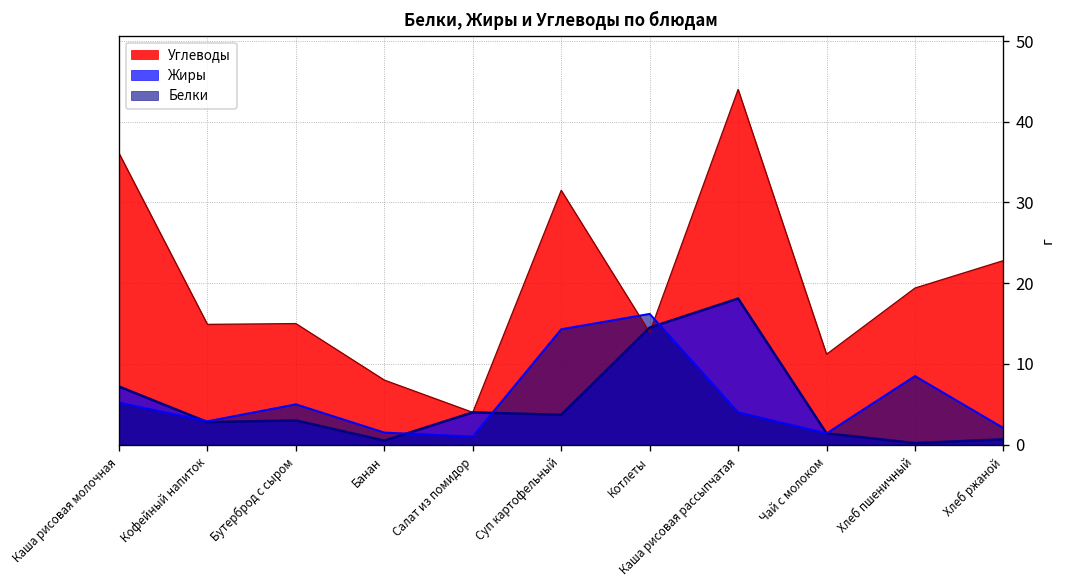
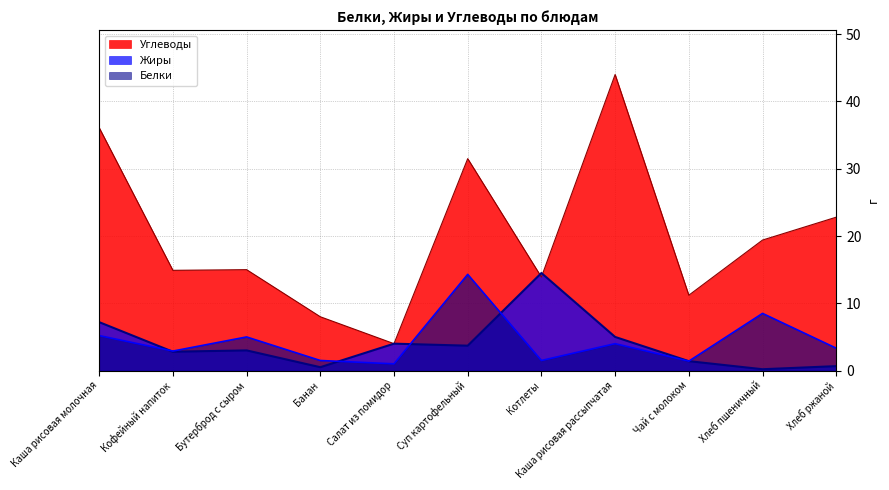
  {
    "Углеводы": {
      "Каша рисовая молочная": 36,
      "Кофейный напиток": 15,
      "Бутерброд с сыром": 15,
      "Банан": 8,
      "Суп картофельный": 32,
      "Котлеты": 14,
      "Каша рисовая рассыпчатая": 44,
      "Чай с молоком": 11,
      "Хлеб пшеничный": 19,
      "Хлеб ржаной": 23
    },
    "Жиры": {
      "Каша рисовая молочная": 7,
      "Бутерброд с сыром": 3,
      "Банан": 1,
      "Суп картофельный": 4,
      "Котлеты": 15,
-     "Каша рисовая рассыпчатая": 18,
+     "Каша рисовая рассыпчатая": 5,
      "Хлеб пшеничный": 0,
      "Хлеб ржаной": 1
    },
    "Белки": {
      "Каша рисовая молочная": 5,
      "Бутерброд с сыром": 5,
      "Банан": 2,
      "Салат из помидор": 1,
      "Суп картофельный": 14,
-     "Котлеты": 16,
+     "Котлеты": 2,
      "Каша рисовая рассыпчатая": 4,
      "Хлеб пшеничный": 9,
-     "Хлеб ржаной": 2
+     "Хлеб ржаной": 3
    }
  }
